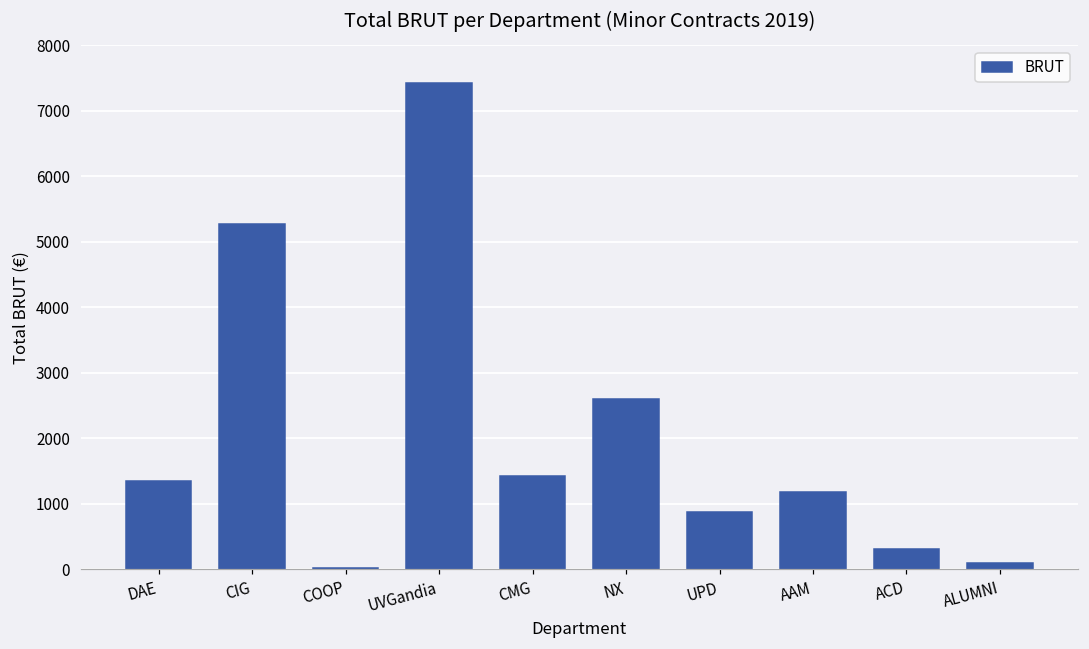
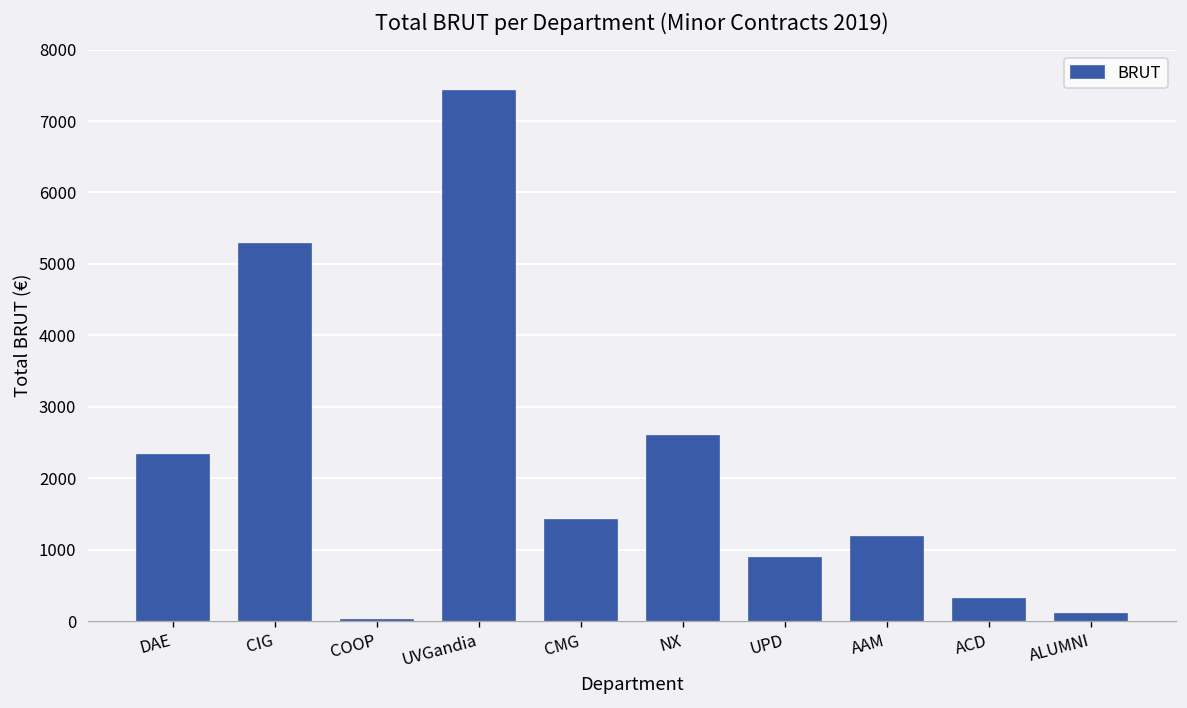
  {
-   "DAE": 1300,
+   "DAE": 2300,
    "CIG": 5300,
    "UVGandia": 7400,
    "CMG": 1400,
    "NX": 2600,
    "UPD": 900,
    "AAM": 1200,
    "ACD": 300,
    "ALUMNI": 100
  }
